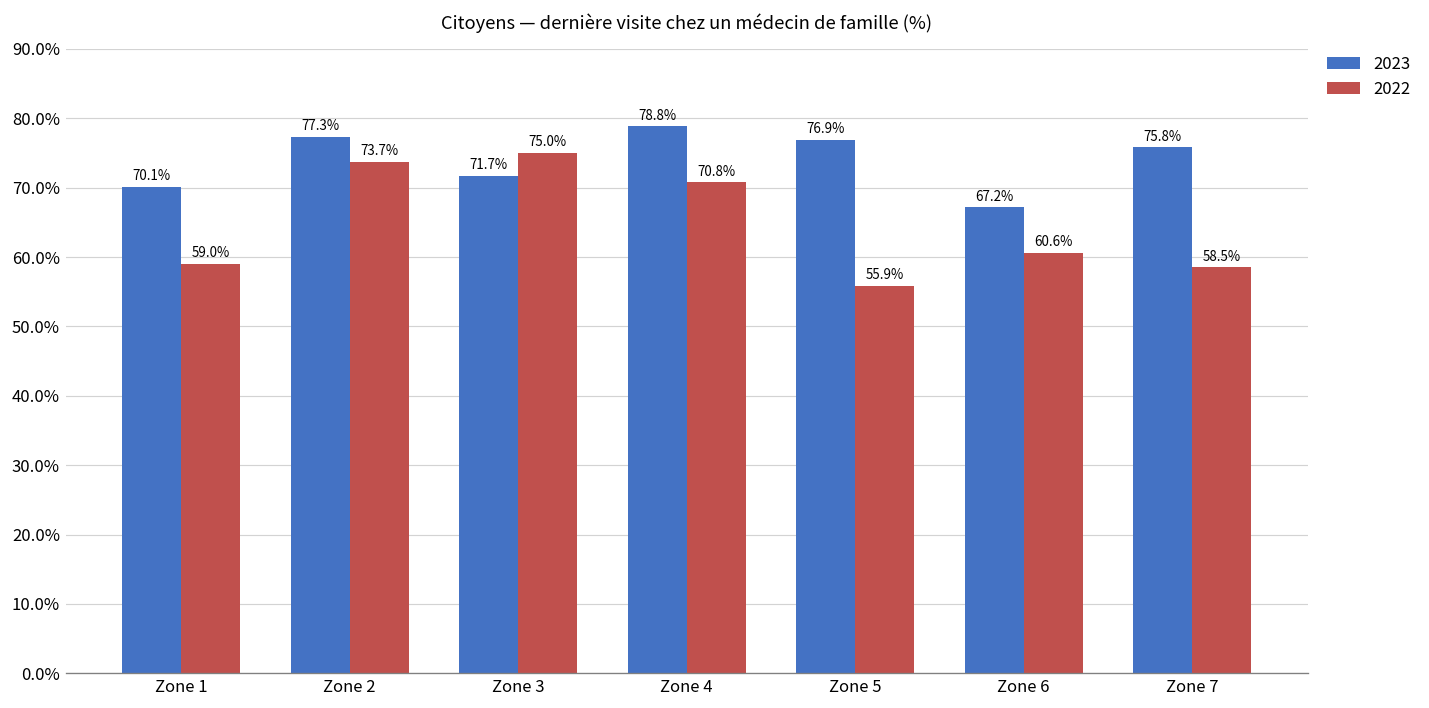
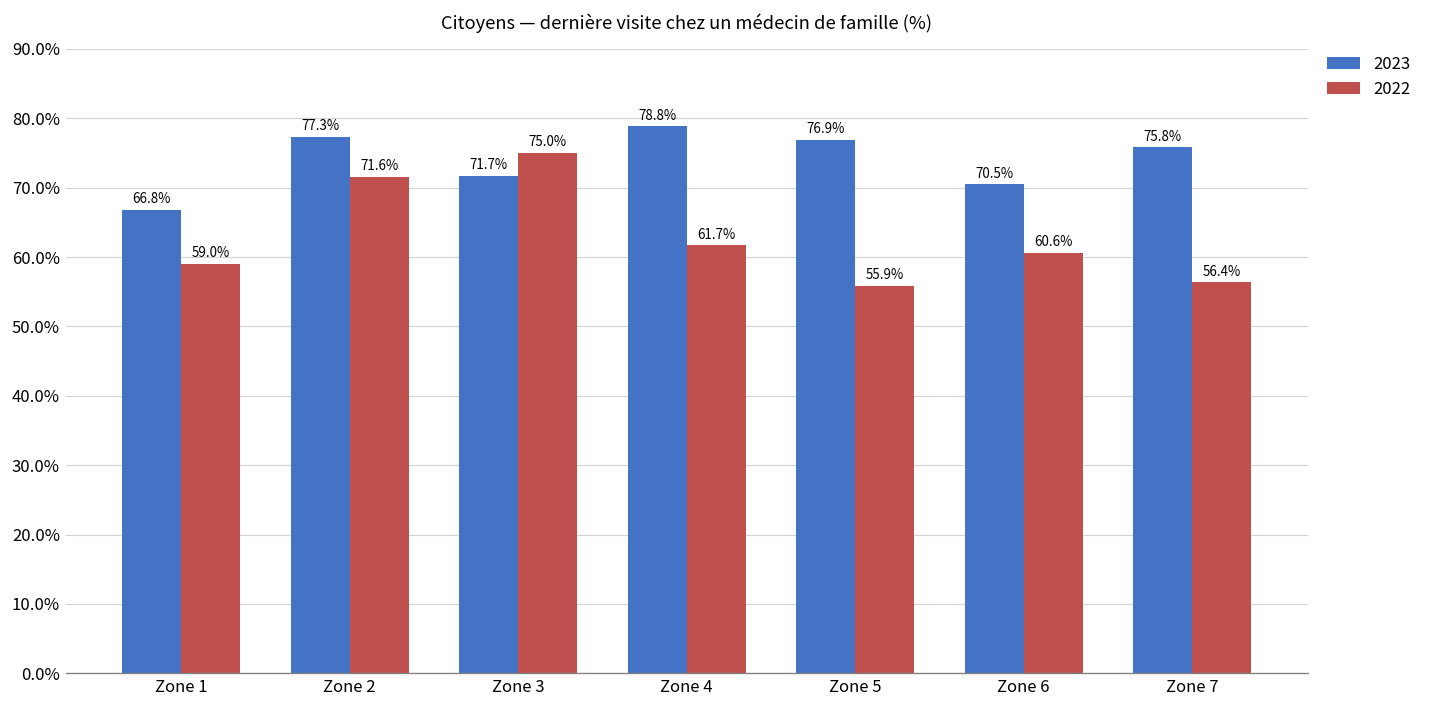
  {
    "2023": {
-     "Zone 1": "70.1%",
+     "Zone 1": "66.8%",
      "Zone 2": "77.3%",
      "Zone 3": "71.7%",
      "Zone 4": "78.8%",
      "Zone 5": "76.9%",
-     "Zone 6": "67.2%",
+     "Zone 6": "70.5%",
      "Zone 7": "75.8%"
    },
    "2022": {
      "Zone 1": "59.0%",
-     "Zone 2": "73.7%",
+     "Zone 2": "71.6%",
      "Zone 3": "75.0%",
-     "Zone 4": "70.8%",
+     "Zone 4": "61.7%",
      "Zone 5": "55.9%",
      "Zone 6": "60.6%",
-     "Zone 7": "58.5%"
+     "Zone 7": "56.4%"
    }
  }
